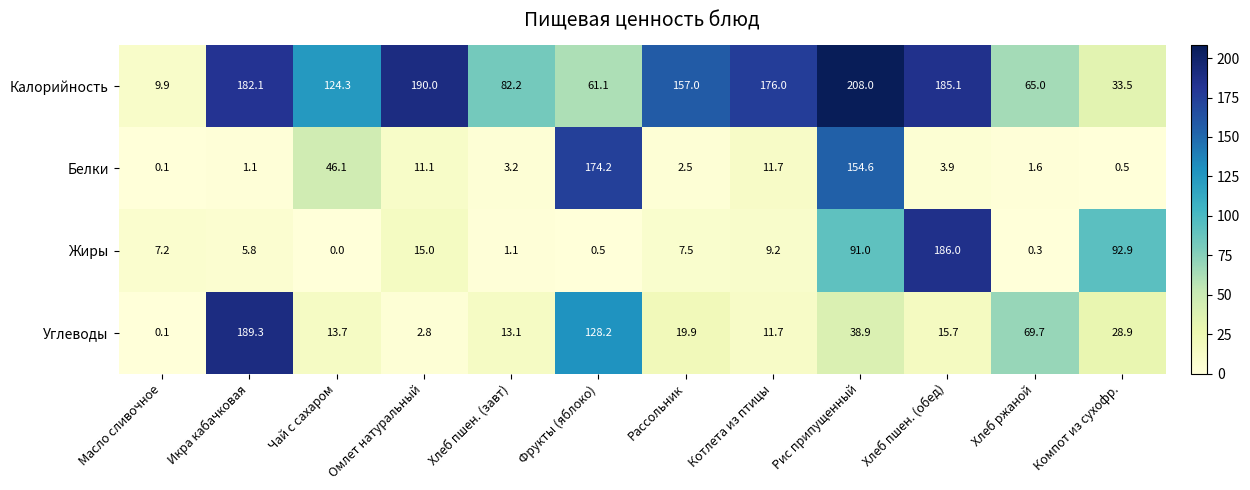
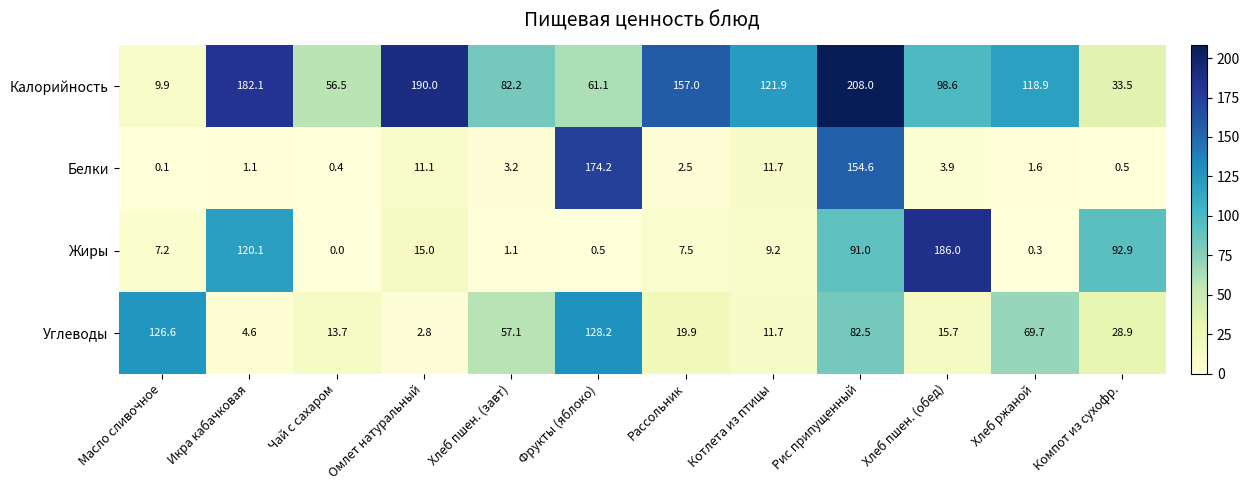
  {
    "Калорийность": {
      "Масло сливочное": 9.9,
      "Икра кабачковая": 182.1,
-     "Чай с сахаром": 124.3,
+     "Чай с сахаром": 56.5,
      "Омлет натуральный": 190.0,
      "Хлеб пшен. (завт)": 82.2,
      "Фрукты (яблоко)": 61.1,
      "Рассольник": 157.0,
-     "Котлета из птицы": 176.0,
+     "Котлета из птицы": 121.9,
      "Рис припущенный": 208.0,
-     "Хлеб пшен. (обед)": 185.1,
-     "Хлеб ржаной": 65.0,
+     "Хлеб пшен. (обед)": 98.6,
+     "Хлеб ржаной": 118.9,
      "Компот из сухофр.": 33.5
    },
    "Белки": {
      "Масло сливочное": 0.1,
      "Икра кабачковая": 1.1,
-     "Чай с сахаром": 46.1,
+     "Чай с сахаром": 0.4,
      "Омлет натуральный": 11.1,
      "Хлеб пшен. (завт)": 3.2,
      "Фрукты (яблоко)": 174.2,
      "Рассольник": 2.5,
      "Котлета из птицы": 11.7,
      "Рис припущенный": 154.6,
      "Хлеб пшен. (обед)": 3.9,
      "Хлеб ржаной": 1.6,
      "Компот из сухофр.": 0.5
    },
    "Жиры": {
      "Масло сливочное": 7.2,
-     "Икра кабачковая": 5.8,
+     "Икра кабачковая": 120.1,
      "Чай с сахаром": 0.0,
      "Омлет натуральный": 15.0,
      "Хлеб пшен. (завт)": 1.1,
      "Фрукты (яблоко)": 0.5,
      "Рассольник": 7.5,
      "Котлета из птицы": 9.2,
      "Рис припущенный": 91.0,
      "Хлеб пшен. (обед)": 186.0,
      "Хлеб ржаной": 0.3,
      "Компот из сухофр.": 92.9
    },
    "Углеводы": {
-     "Масло сливочное": 0.1,
-     "Икра кабачковая": 189.3,
+     "Масло сливочное": 126.6,
+     "Икра кабачковая": 4.6,
      "Чай с сахаром": 13.7,
      "Омлет натуральный": 2.8,
-     "Хлеб пшен. (завт)": 13.1,
+     "Хлеб пшен. (завт)": 57.1,
      "Фрукты (яблоко)": 128.2,
      "Рассольник": 19.9,
      "Котлета из птицы": 11.7,
-     "Рис припущенный": 38.9,
+     "Рис припущенный": 82.5,
      "Хлеб пшен. (обед)": 15.7,
      "Хлеб ржаной": 69.7,
      "Компот из сухофр.": 28.9
    }
  }
